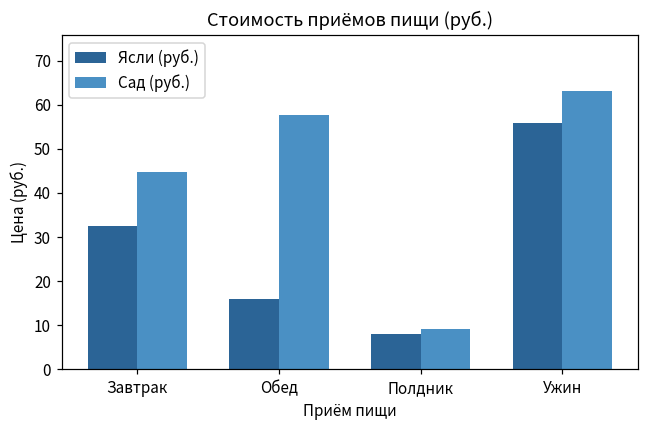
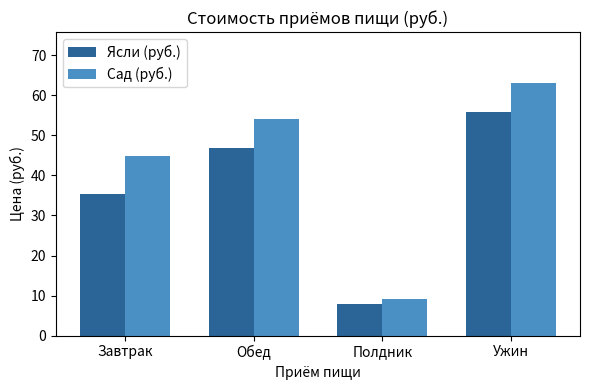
  {
    "Ясли (руб.)": {
-     "Завтрак": 33,
-     "Обед": 16,
+     "Завтрак": 35,
+     "Обед": 47,
      "Полдник": 8,
      "Ужин": 56
    },
    "Сад (руб.)": {
      "Завтрак": 45,
-     "Обед": 58,
+     "Обед": 54,
      "Полдник": 9,
      "Ужин": 63
    }
  }
